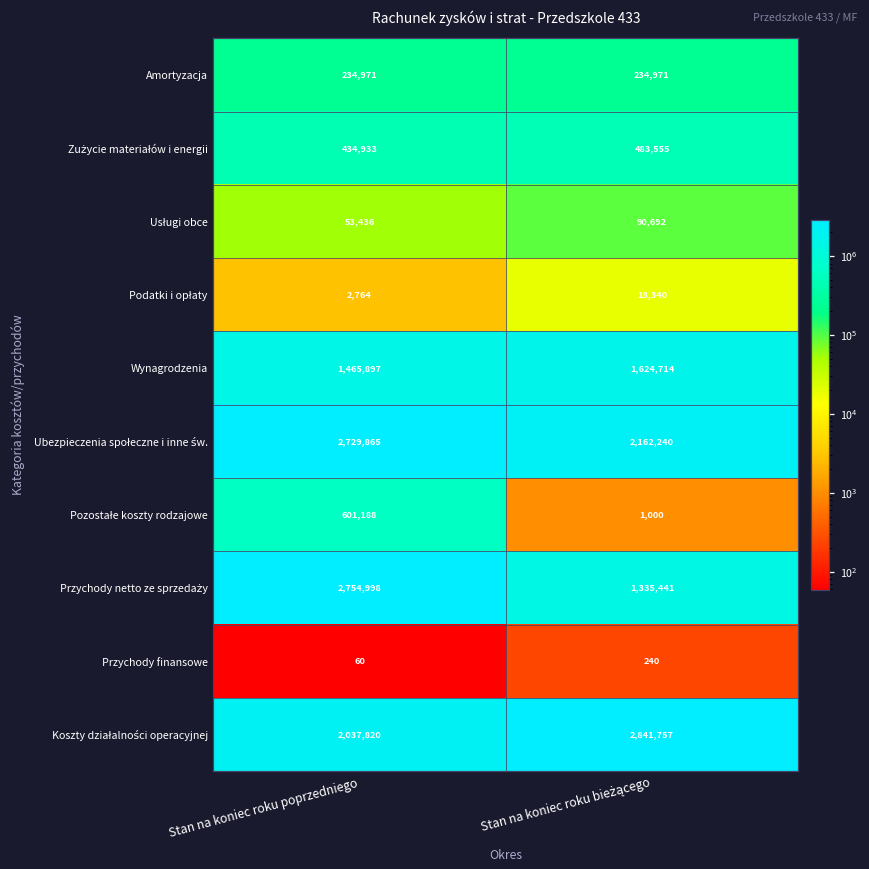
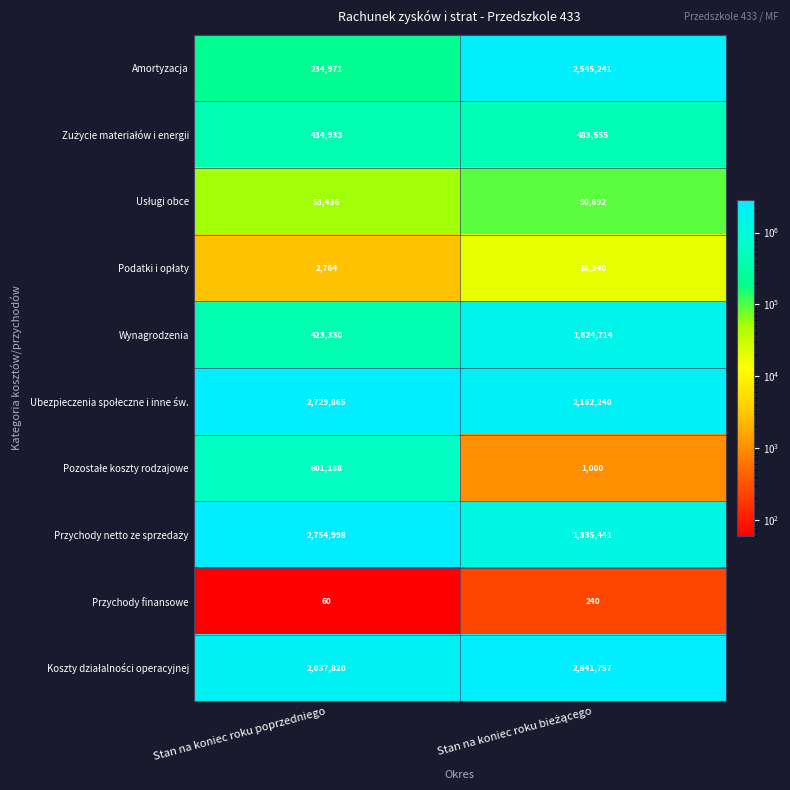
  {
    "Amortyzacja": {
      "Stan na koniec roku poprzedniego": "234,971",
-     "Stan na koniec roku bieżącego": "234,971"
+     "Stan na koniec roku bieżącego": "2,545,241"
    },
    "Zużycie materiałów i energii": {
      "Stan na koniec roku poprzedniego": "434,933",
      "Stan na koniec roku bieżącego": "483,555"
    },
    "Usługi obce": {
      "Stan na koniec roku poprzedniego": "53,436",
      "Stan na koniec roku bieżącego": "90,692"
    },
    "Podatki i opłaty": {
      "Stan na koniec roku poprzedniego": "2,764",
      "Stan na koniec roku bieżącego": "18,340"
    },
    "Wynagrodzenia": {
-     "Stan na koniec roku poprzedniego": "1,465,897",
+     "Stan na koniec roku poprzedniego": "423,330",
      "Stan na koniec roku bieżącego": "1,624,714"
    },
    "Ubezpieczenia społeczne i inne św.": {
      "Stan na koniec roku poprzedniego": "2,729,865",
      "Stan na koniec roku bieżącego": "2,162,240"
    },
    "Pozostałe koszty rodzajowe": {
      "Stan na koniec roku poprzedniego": "601,188",
      "Stan na koniec roku bieżącego": "1,000"
    },
    "Przychody netto ze sprzedaży": {
      "Stan na koniec roku poprzedniego": "2,754,998",
      "Stan na koniec roku bieżącego": "1,335,441"
    },
    "Przychody finansowe": {
      "Stan na koniec roku poprzedniego": "60",
      "Stan na koniec roku bieżącego": "240"
    },
    "Koszty działalności operacyjnej": {
      "Stan na koniec roku poprzedniego": "2,037,820",
      "Stan na koniec roku bieżącego": "2,841,757"
    }
  }
